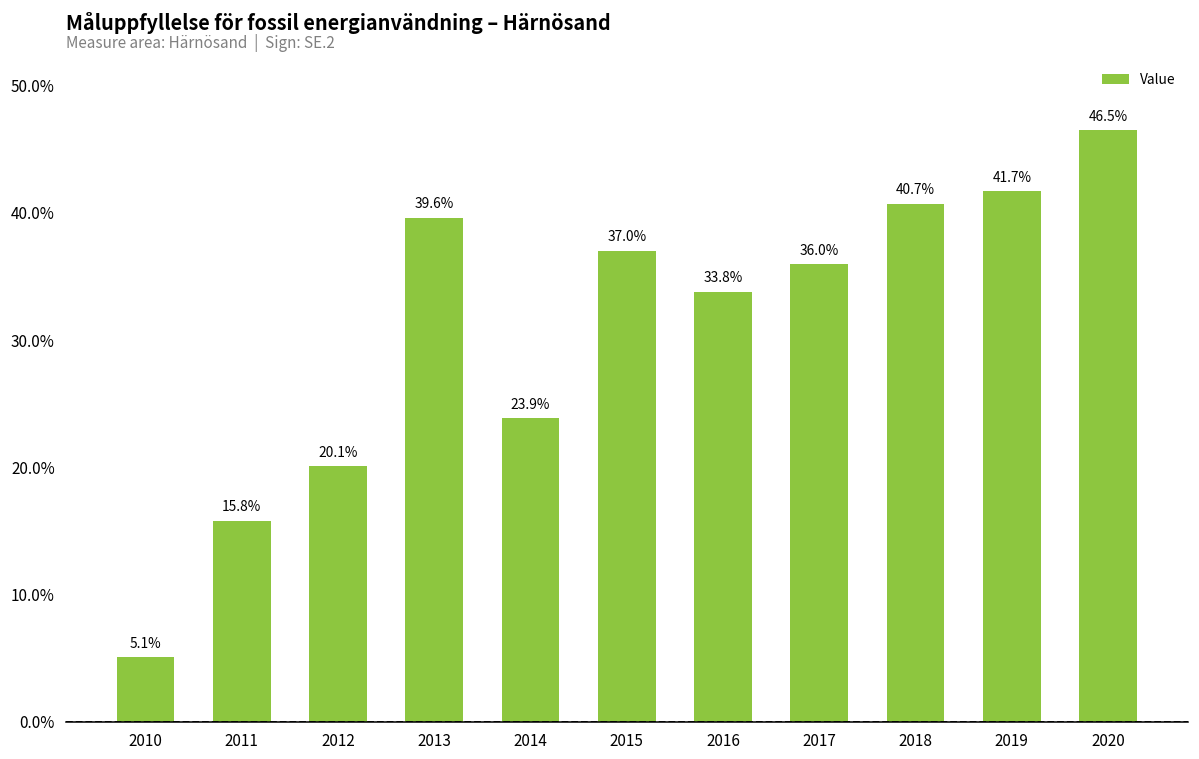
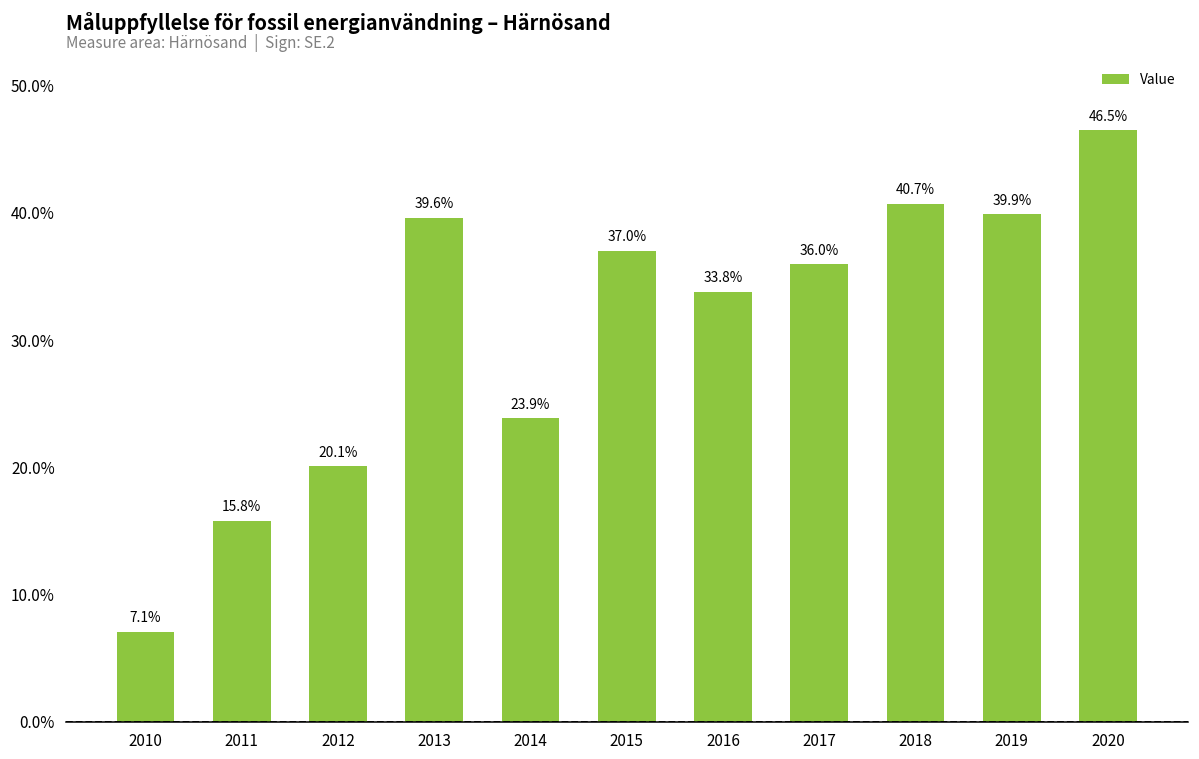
  {
-   "2010": "5.1%",
+   "2010": "7.1%",
    "2011": "15.8%",
    "2012": "20.1%",
    "2013": "39.6%",
    "2014": "23.9%",
    "2015": "37.0%",
    "2016": "33.8%",
    "2017": "36.0%",
    "2018": "40.7%",
-   "2019": "41.7%",
+   "2019": "39.9%",
    "2020": "46.5%"
  }
